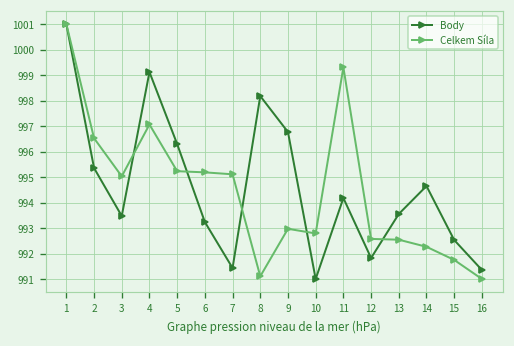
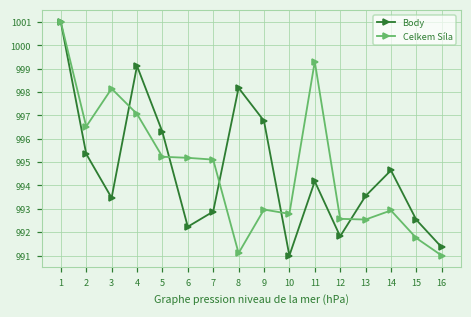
  {
    "Body": {
      "2": 995.4,
      "3": 993.5,
      "4": 999.1,
      "5": 996.3,
-     "6": 993.2,
-     "7": 991.4,
+     "6": 992.2,
+     "7": 992.9,
      "8": 998.2,
      "9": 996.8,
      "10": 991.0,
      "11": 994.2,
      "12": 991.8,
      "13": 993.6,
      "14": 994.6,
      "15": 992.5,
      "16": 991.4
    },
    "Celkem Síla": {
      "2": 996.5,
-     "3": 995.0,
+     "3": 998.1,
      "4": 997.1,
      "5": 995.2,
      "6": 995.2,
      "7": 995.1,
      "8": 991.1,
      "9": 993.0,
      "10": 992.8,
      "11": 999.3,
      "12": 992.6,
      "13": 992.5,
-     "14": 992.3,
+     "14": 992.9,
      "15": 991.7,
      "16": 991.0
    }
  }
